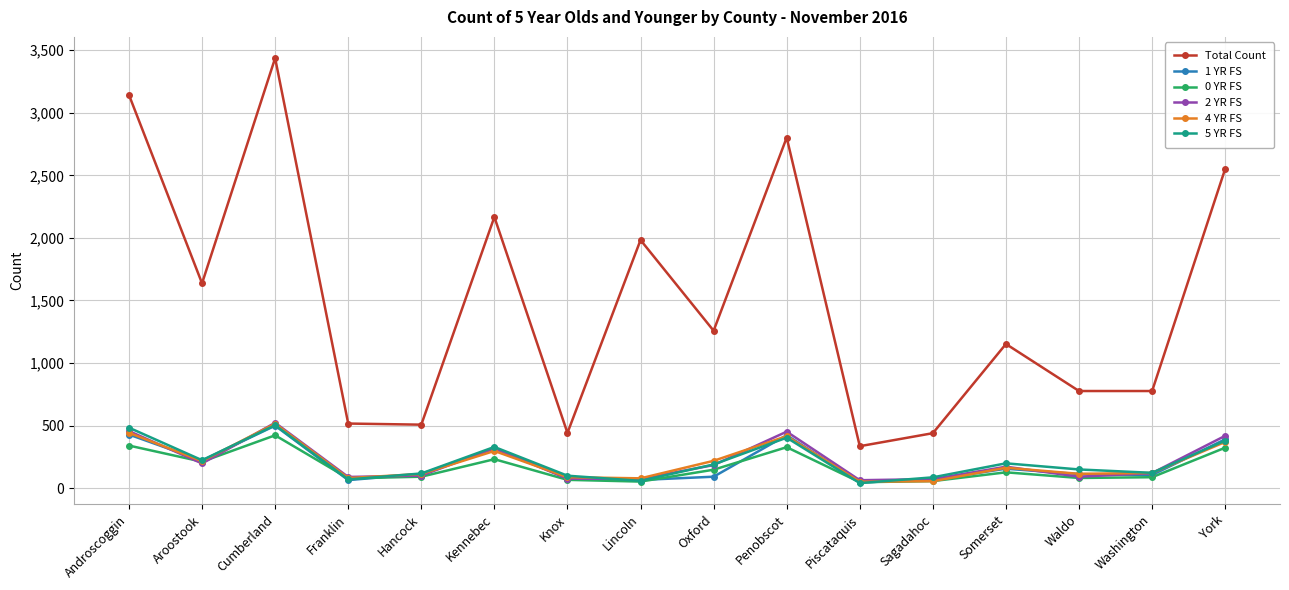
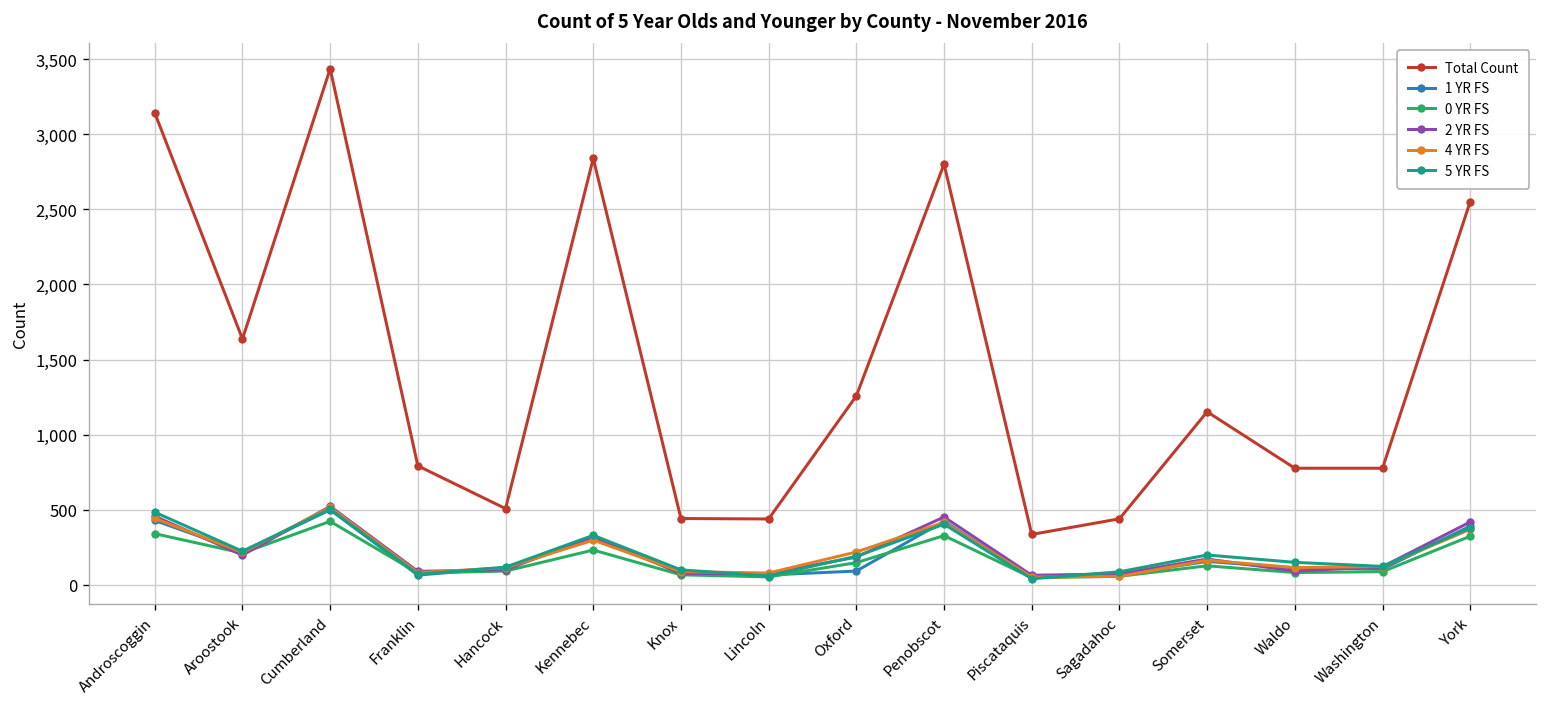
  {
    "Total Count": {
      "Androscoggin": "3,140",
      "Aroostook": "1,640",
      "Cumberland": "3,440",
-     "Franklin": "520",
+     "Franklin": "790",
      "Hancock": "510",
-     "Kennebec": "2,170",
+     "Kennebec": "2,840",
      "Knox": "440",
-     "Lincoln": "1,980",
+     "Lincoln": "440",
      "Oxford": "1,260",
      "Penobscot": "2,800",
      "Piscataquis": "340",
      "Sagadahoc": "440",
      "Somerset": "1,150",
      "Waldo": "780",
      "Washington": "780",
      "York": "2,550"
    },
    "1 YR FS": {
      "Oxford": "90"
    },
    "2 YR FS": {
      "Penobscot": "450",
      "York": "420"
    },
    "4 YR FS": {
      "Kennebec": "300",
      "Oxford": "220"
    }
  }
